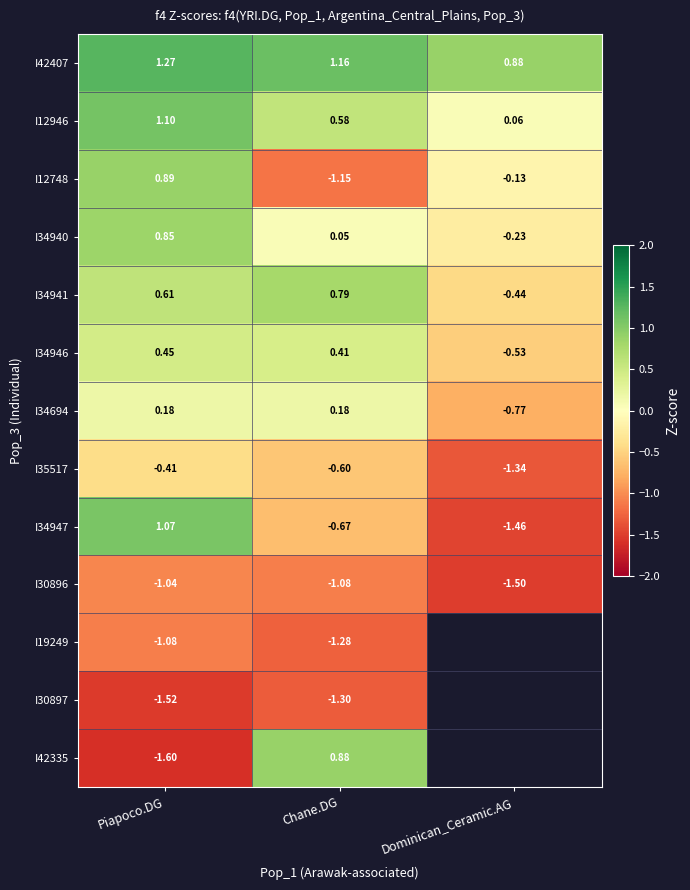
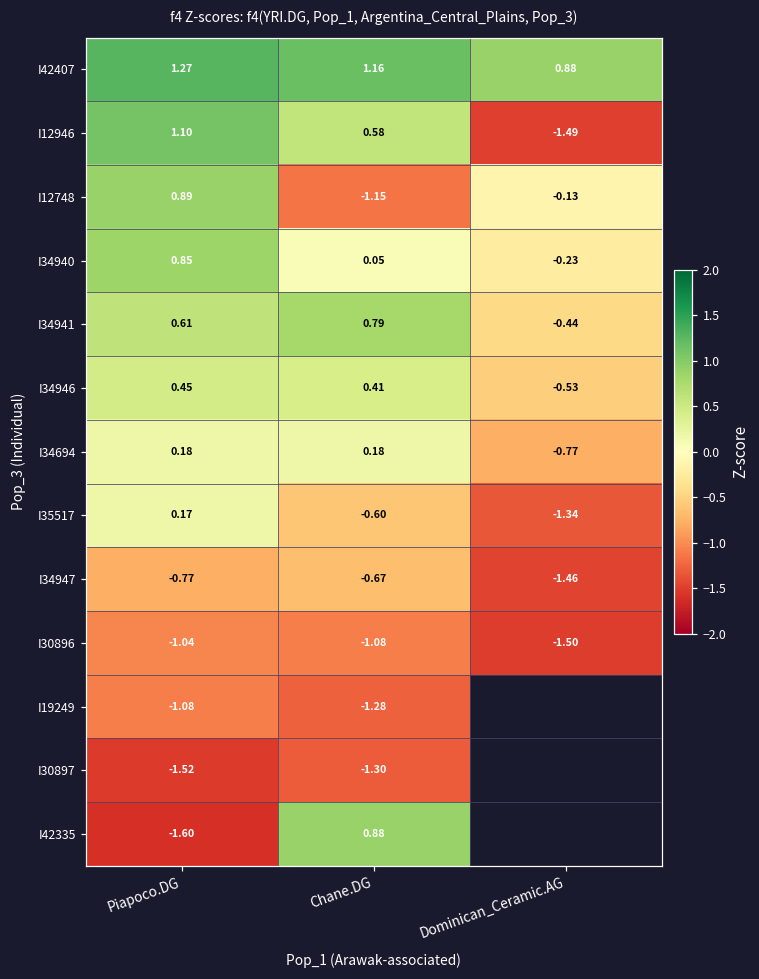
  {
    "I42407": {
      "Piapoco.DG": 1.27,
      "Chane.DG": 1.16,
      "Dominican_Ceramic.AG": 0.88
    },
    "I12946": {
      "Piapoco.DG": 1.10,
      "Chane.DG": 0.58,
-     "Dominican_Ceramic.AG": 0.06
+     "Dominican_Ceramic.AG": -1.49
    },
    "I12748": {
      "Piapoco.DG": 0.89,
      "Chane.DG": -1.15,
      "Dominican_Ceramic.AG": -0.13
    },
    "I34940": {
      "Piapoco.DG": 0.85,
      "Chane.DG": 0.05,
      "Dominican_Ceramic.AG": -0.23
    },
    "I34941": {
      "Piapoco.DG": 0.61,
      "Chane.DG": 0.79,
      "Dominican_Ceramic.AG": -0.44
    },
    "I34946": {
      "Piapoco.DG": 0.45,
      "Chane.DG": 0.41,
      "Dominican_Ceramic.AG": -0.53
    },
    "I34694": {
      "Piapoco.DG": 0.18,
      "Chane.DG": 0.18,
      "Dominican_Ceramic.AG": -0.77
    },
    "I35517": {
-     "Piapoco.DG": -0.41,
+     "Piapoco.DG": 0.17,
      "Chane.DG": -0.60,
      "Dominican_Ceramic.AG": -1.34
    },
    "I34947": {
-     "Piapoco.DG": 1.07,
+     "Piapoco.DG": -0.77,
      "Chane.DG": -0.67,
      "Dominican_Ceramic.AG": -1.46
    },
    "I30896": {
      "Piapoco.DG": -1.04,
      "Chane.DG": -1.08,
      "Dominican_Ceramic.AG": -1.50
    },
    "I19249": {
      "Piapoco.DG": -1.08,
      "Chane.DG": -1.28
    },
    "I30897": {
      "Piapoco.DG": -1.52,
      "Chane.DG": -1.30
    },
    "I42335": {
      "Piapoco.DG": -1.60,
      "Chane.DG": 0.88
    }
  }
